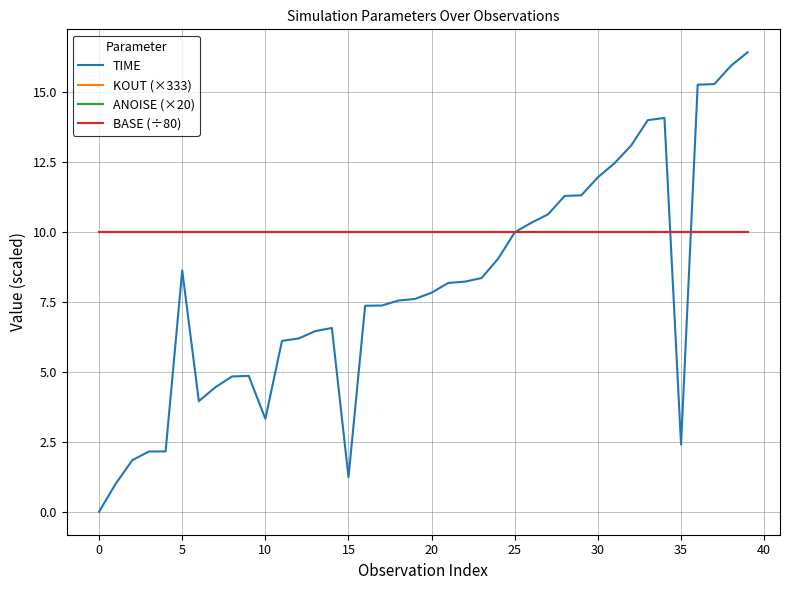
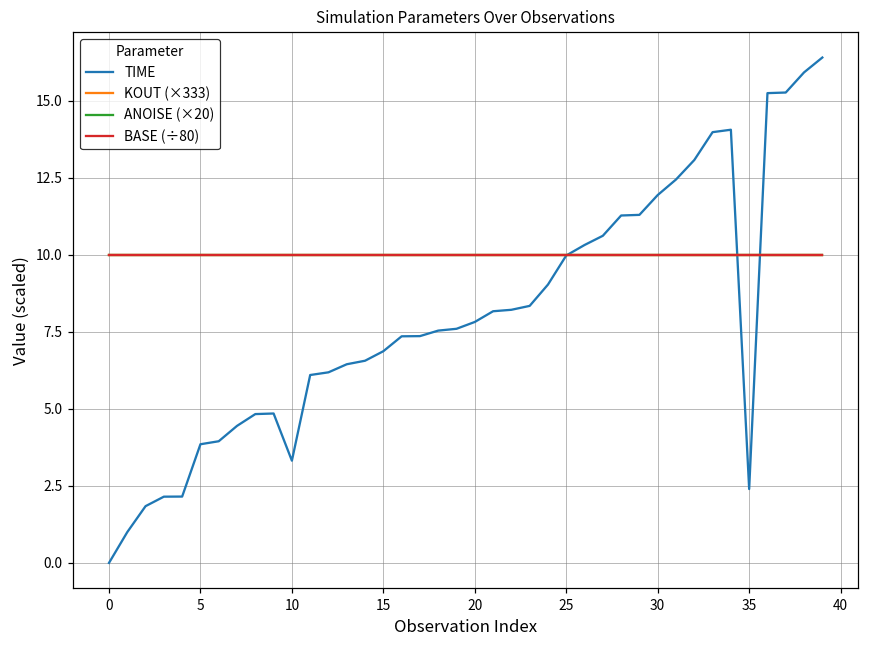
  {
    "TIME": {
      "0": 0.0,
-     "5": 8.6,
+     "5": 3.9,
      "10": 3.3,
-     "15": 1.2,
+     "15": 6.9,
      "20": 7.8,
      "30": 11.9,
      "35": 2.4
    },
    "BASE (÷80)": {
      "0": 10.0,
      "5": 10.0,
      "10": 10.0,
      "15": 10.0,
      "20": 10.0,
      "30": 10.0,
      "35": 10.0
    }
  }
